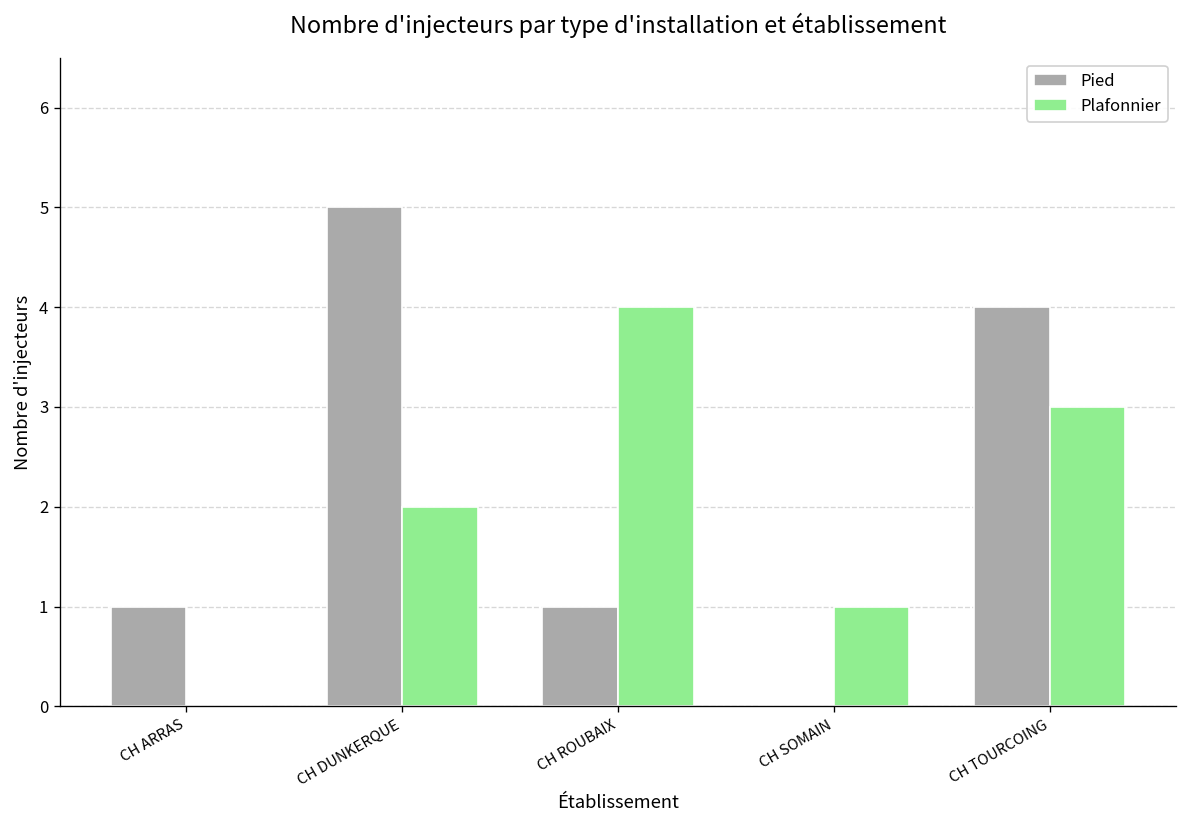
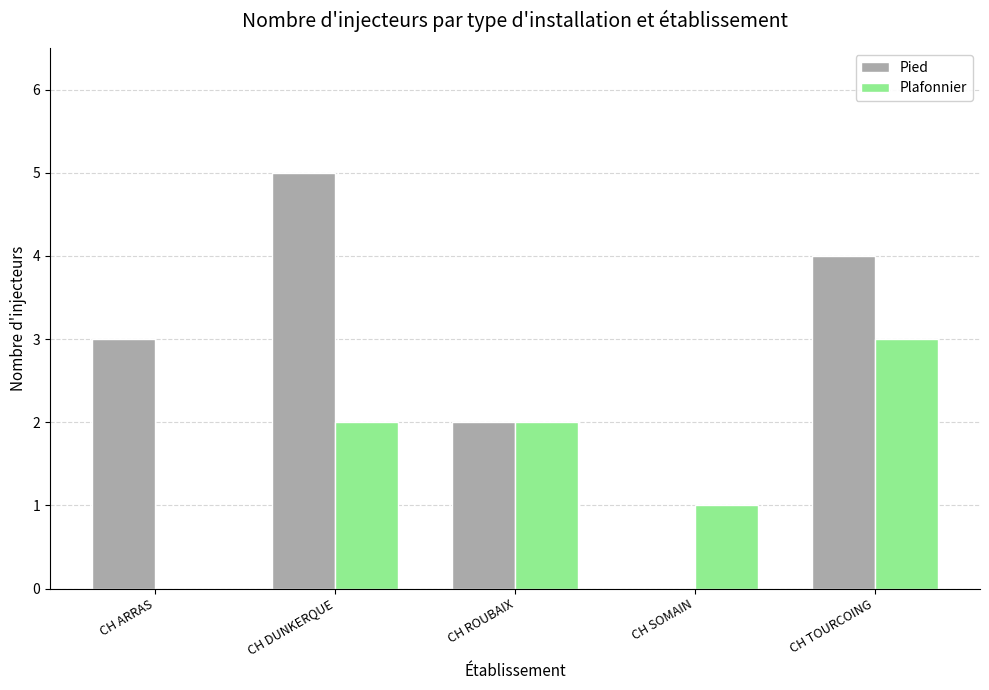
  {
    "Pied": {
-     "CH ARRAS": 1,
+     "CH ARRAS": 3,
      "CH DUNKERQUE": 5,
-     "CH ROUBAIX": 1,
+     "CH ROUBAIX": 2,
      "CH SOMAIN": 0,
      "CH TOURCOING": 4
    },
    "Plafonnier": {
      "CH ARRAS": 0,
      "CH DUNKERQUE": 2,
-     "CH ROUBAIX": 4,
+     "CH ROUBAIX": 2,
      "CH SOMAIN": 1,
      "CH TOURCOING": 3
    }
  }
